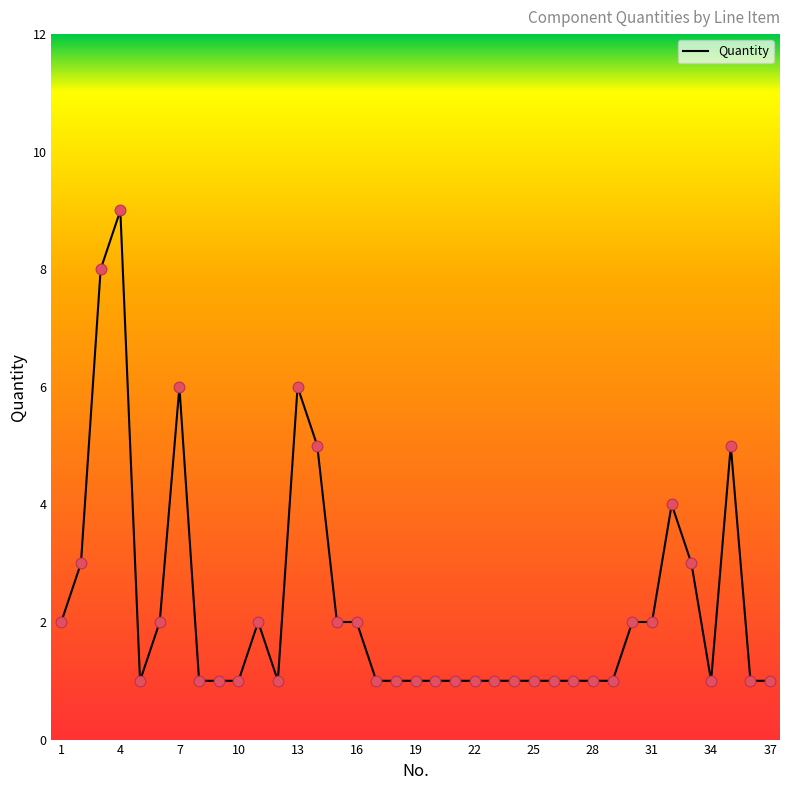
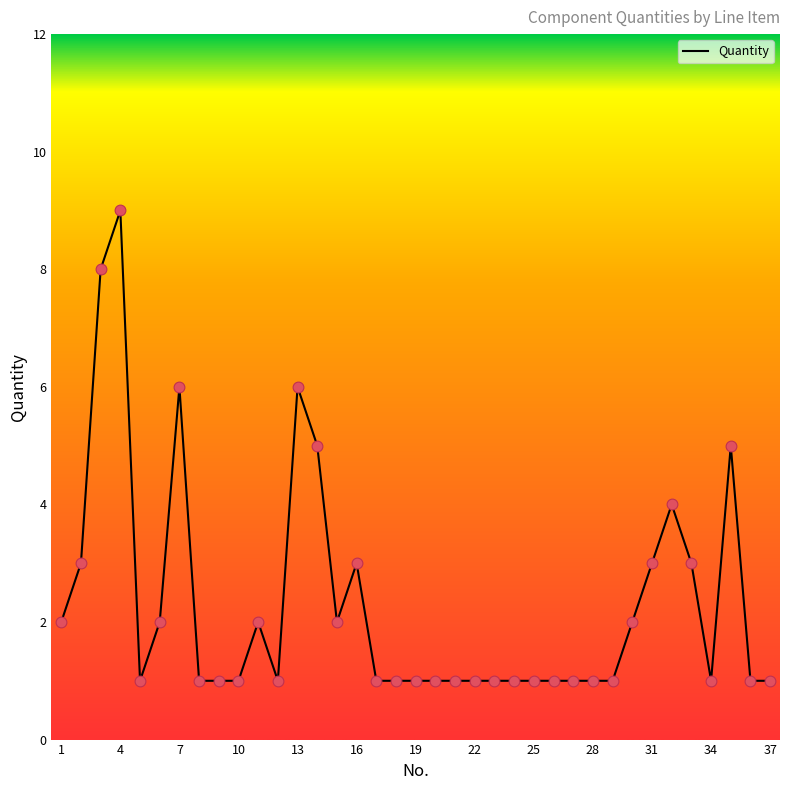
  {
    "1": 2,
    "4": 9,
    "7": 6,
    "10": 1,
    "13": 6,
-   "16": 2,
+   "16": 3,
    "19": 1,
    "22": 1,
    "25": 1,
    "28": 1,
-   "31": 2,
+   "31": 3,
    "34": 1,
    "37": 1
  }
